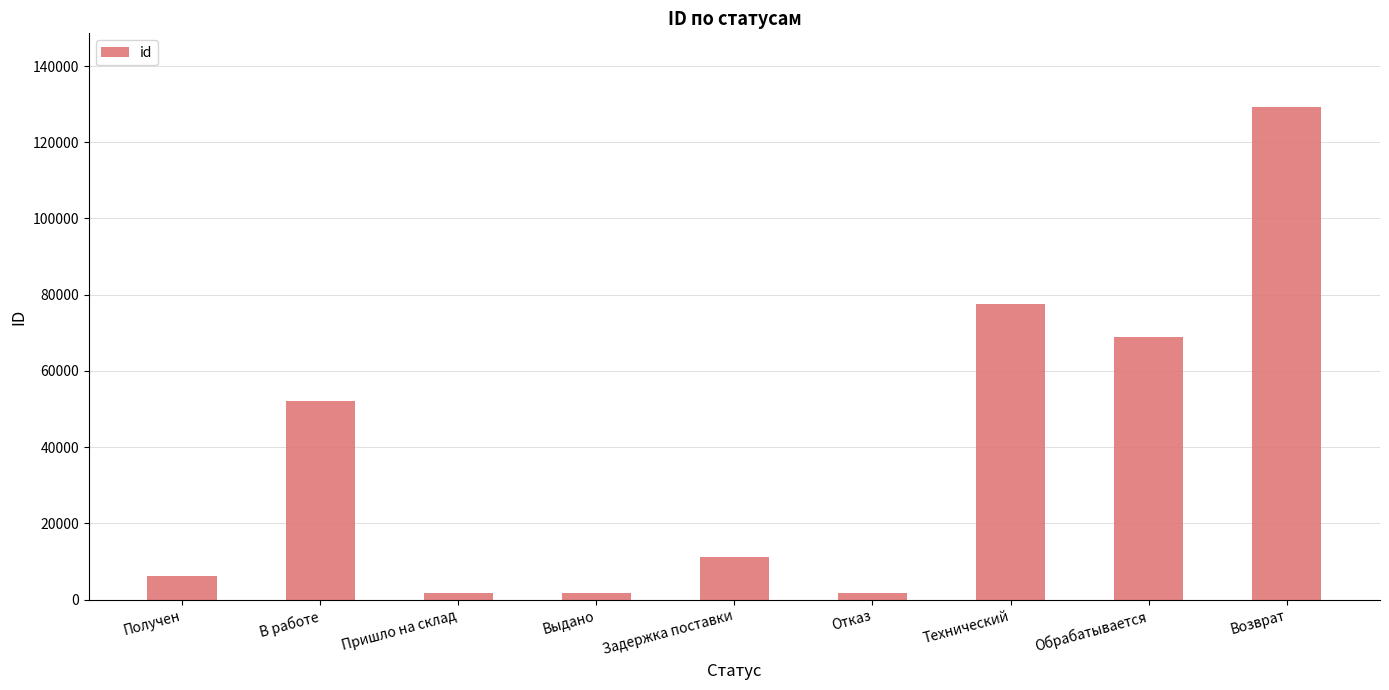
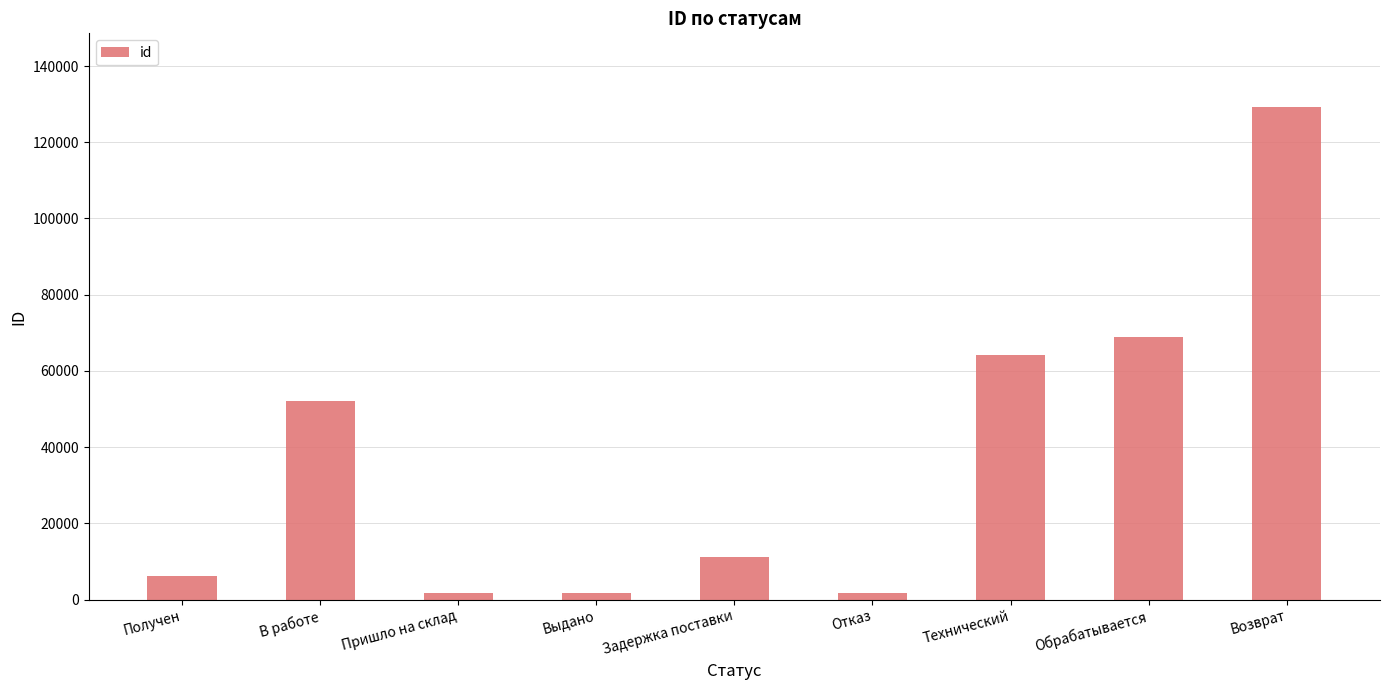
  {
    "Получен": 6000,
    "В работе": 52000,
    "Пришло на склад": 2000,
    "Выдано": 2000,
    "Задержка поставки": 11000,
    "Отказ": 2000,
-   "Технический": 78000,
+   "Технический": 64000,
    "Обрабатывается": 69000,
    "Возврат": 129000
  }
